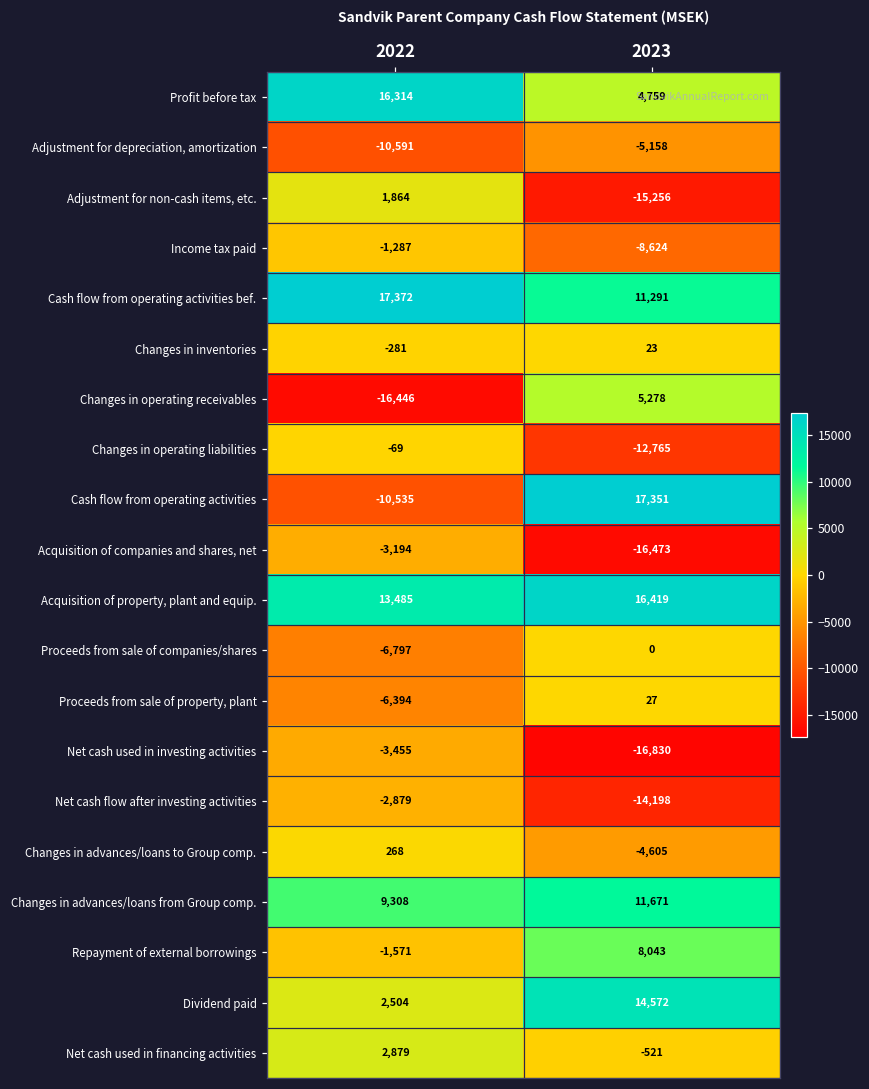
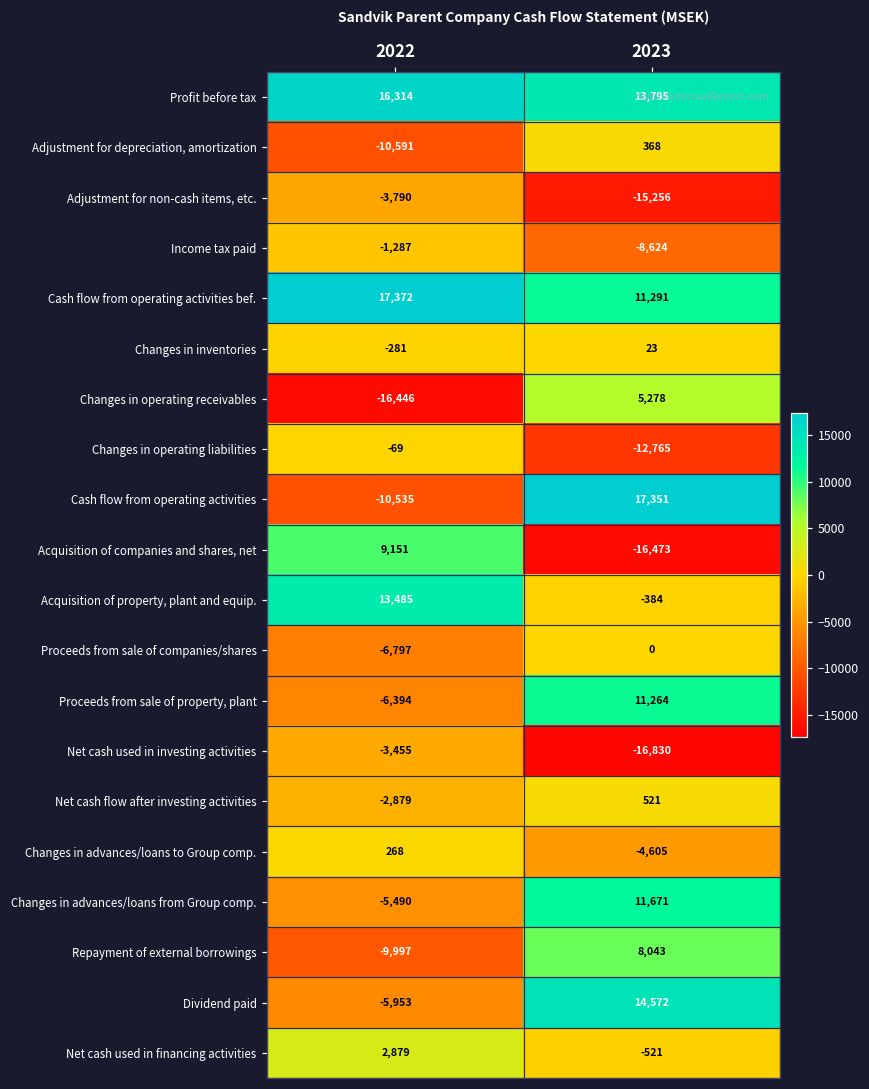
  {
    "Profit before tax": {
      "2022": "16,314",
-     "2023": "4,759"
+     "2023": "13,795"
    },
    "Adjustment for depreciation, amortization": {
      "2022": "-10,591",
-     "2023": "-5,158"
+     "2023": "368"
    },
    "Adjustment for non-cash items, etc.": {
-     "2022": "1,864",
+     "2022": "-3,790",
      "2023": "-15,256"
    },
    "Income tax paid": {
      "2022": "-1,287",
      "2023": "-8,624"
    },
    "Cash flow from operating activities bef.": {
      "2022": "17,372",
      "2023": "11,291"
    },
    "Changes in inventories": {
      "2022": "-281",
      "2023": "23"
    },
    "Changes in operating receivables": {
      "2022": "-16,446",
      "2023": "5,278"
    },
    "Changes in operating liabilities": {
      "2022": "-69",
      "2023": "-12,765"
    },
    "Cash flow from operating activities": {
      "2022": "-10,535",
      "2023": "17,351"
    },
    "Acquisition of companies and shares, net": {
-     "2022": "-3,194",
+     "2022": "9,151",
      "2023": "-16,473"
    },
    "Acquisition of property, plant and equip.": {
      "2022": "13,485",
-     "2023": "16,419"
+     "2023": "-384"
    },
    "Proceeds from sale of companies/shares": {
      "2022": "-6,797",
      "2023": "0"
    },
    "Proceeds from sale of property, plant": {
      "2022": "-6,394",
-     "2023": "27"
+     "2023": "11,264"
    },
    "Net cash used in investing activities": {
      "2022": "-3,455",
      "2023": "-16,830"
    },
    "Net cash flow after investing activities": {
      "2022": "-2,879",
-     "2023": "-14,198"
+     "2023": "521"
    },
    "Changes in advances/loans to Group comp.": {
      "2022": "268",
      "2023": "-4,605"
    },
    "Changes in advances/loans from Group comp.": {
-     "2022": "9,308",
+     "2022": "-5,490",
      "2023": "11,671"
    },
    "Repayment of external borrowings": {
-     "2022": "-1,571",
+     "2022": "-9,997",
      "2023": "8,043"
    },
    "Dividend paid": {
-     "2022": "2,504",
+     "2022": "-5,953",
      "2023": "14,572"
    },
    "Net cash used in financing activities": {
      "2022": "2,879",
      "2023": "-521"
    }
  }
